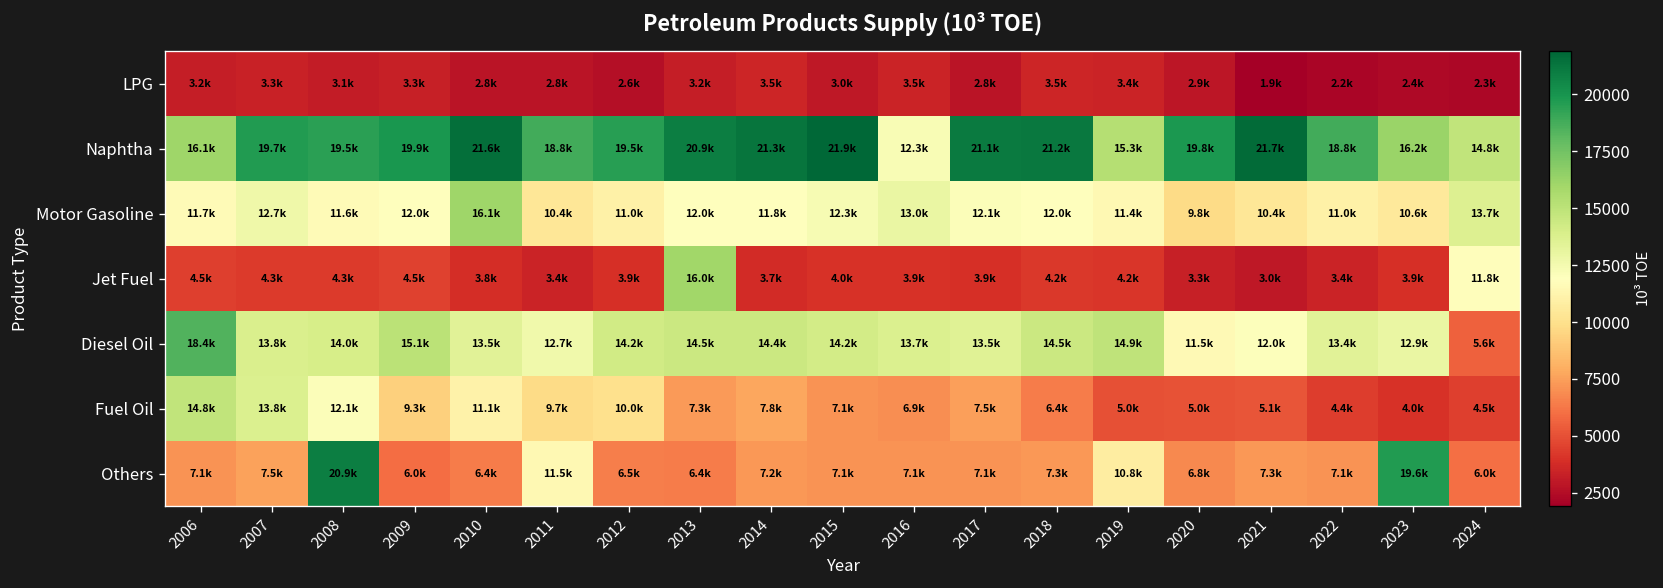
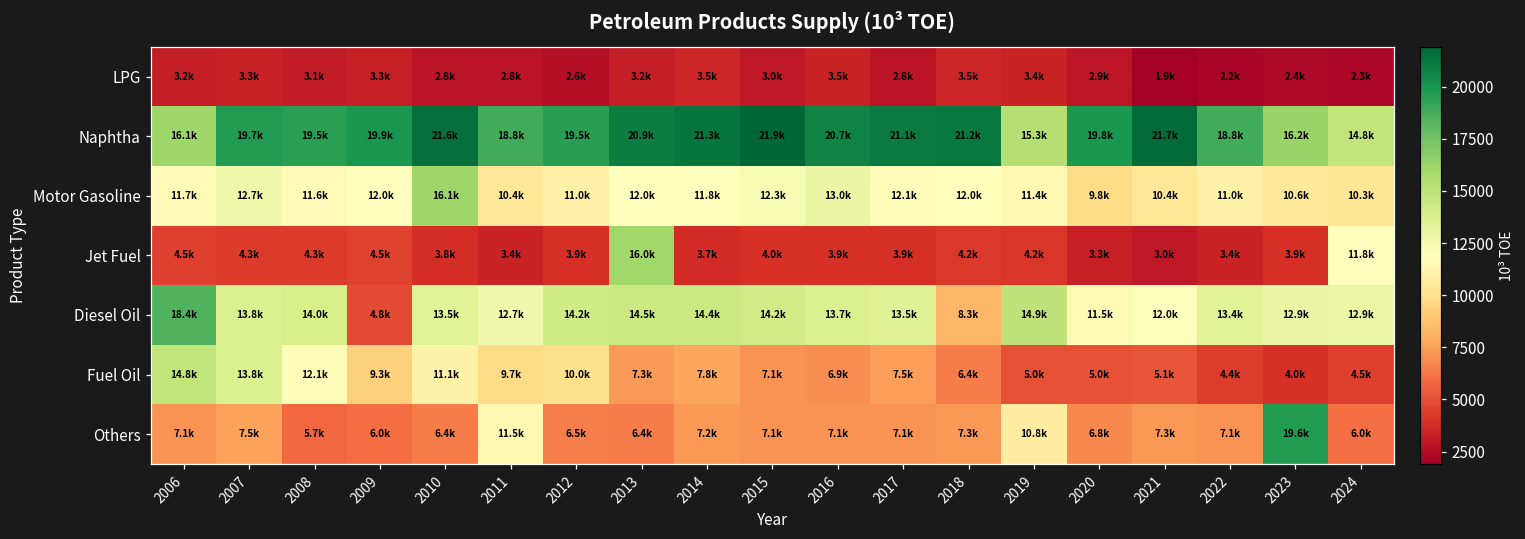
  {
    "LPG": {
      "2006": "3.2k",
      "2007": "3.3k",
      "2008": "3.1k",
      "2009": "3.3k",
      "2010": "2.8k",
      "2011": "2.8k",
      "2012": "2.6k",
      "2013": "3.2k",
      "2014": "3.5k",
      "2015": "3.0k",
      "2016": "3.5k",
      "2017": "2.8k",
      "2018": "3.5k",
      "2019": "3.4k",
      "2020": "2.9k",
      "2021": "1.9k",
      "2022": "2.2k",
      "2023": "2.4k",
      "2024": "2.3k"
    },
    "Naphtha": {
      "2006": "16.1k",
      "2007": "19.7k",
      "2008": "19.5k",
      "2009": "19.9k",
      "2010": "21.6k",
      "2011": "18.8k",
      "2012": "19.5k",
      "2013": "20.9k",
      "2014": "21.3k",
      "2015": "21.9k",
-     "2016": "12.3k",
+     "2016": "20.7k",
      "2017": "21.1k",
      "2018": "21.2k",
      "2019": "15.3k",
      "2020": "19.8k",
      "2021": "21.7k",
      "2022": "18.8k",
      "2023": "16.2k",
      "2024": "14.8k"
    },
    "Motor Gasoline": {
      "2006": "11.7k",
      "2007": "12.7k",
      "2008": "11.6k",
      "2009": "12.0k",
      "2010": "16.1k",
      "2011": "10.4k",
      "2012": "11.0k",
      "2013": "12.0k",
      "2014": "11.8k",
      "2015": "12.3k",
      "2016": "13.0k",
      "2017": "12.1k",
      "2018": "12.0k",
      "2019": "11.4k",
      "2020": "9.8k",
      "2021": "10.4k",
      "2022": "11.0k",
      "2023": "10.6k",
-     "2024": "13.7k"
+     "2024": "10.3k"
    },
    "Jet Fuel": {
      "2006": "4.5k",
      "2007": "4.3k",
      "2008": "4.3k",
      "2009": "4.5k",
      "2010": "3.8k",
      "2011": "3.4k",
      "2012": "3.9k",
      "2013": "16.0k",
      "2014": "3.7k",
      "2015": "4.0k",
      "2016": "3.9k",
      "2017": "3.9k",
      "2018": "4.2k",
      "2019": "4.2k",
      "2020": "3.3k",
      "2021": "3.0k",
      "2022": "3.4k",
      "2023": "3.9k",
      "2024": "11.8k"
    },
    "Diesel Oil": {
      "2006": "18.4k",
      "2007": "13.8k",
      "2008": "14.0k",
-     "2009": "15.1k",
+     "2009": "4.8k",
      "2010": "13.5k",
      "2011": "12.7k",
      "2012": "14.2k",
      "2013": "14.5k",
      "2014": "14.4k",
      "2015": "14.2k",
      "2016": "13.7k",
      "2017": "13.5k",
-     "2018": "14.5k",
+     "2018": "8.3k",
      "2019": "14.9k",
      "2020": "11.5k",
      "2021": "12.0k",
      "2022": "13.4k",
      "2023": "12.9k",
-     "2024": "5.6k"
+     "2024": "12.9k"
    },
    "Fuel Oil": {
      "2006": "14.8k",
      "2007": "13.8k",
      "2008": "12.1k",
      "2009": "9.3k",
      "2010": "11.1k",
      "2011": "9.7k",
      "2012": "10.0k",
      "2013": "7.3k",
      "2014": "7.8k",
      "2015": "7.1k",
      "2016": "6.9k",
      "2017": "7.5k",
      "2018": "6.4k",
      "2019": "5.0k",
      "2020": "5.0k",
      "2021": "5.1k",
      "2022": "4.4k",
      "2023": "4.0k",
      "2024": "4.5k"
    },
    "Others": {
      "2006": "7.1k",
      "2007": "7.5k",
-     "2008": "20.9k",
+     "2008": "5.7k",
      "2009": "6.0k",
      "2010": "6.4k",
      "2011": "11.5k",
      "2012": "6.5k",
      "2013": "6.4k",
      "2014": "7.2k",
      "2015": "7.1k",
      "2016": "7.1k",
      "2017": "7.1k",
      "2018": "7.3k",
      "2019": "10.8k",
      "2020": "6.8k",
      "2021": "7.3k",
      "2022": "7.1k",
      "2023": "19.6k",
      "2024": "6.0k"
    }
  }
